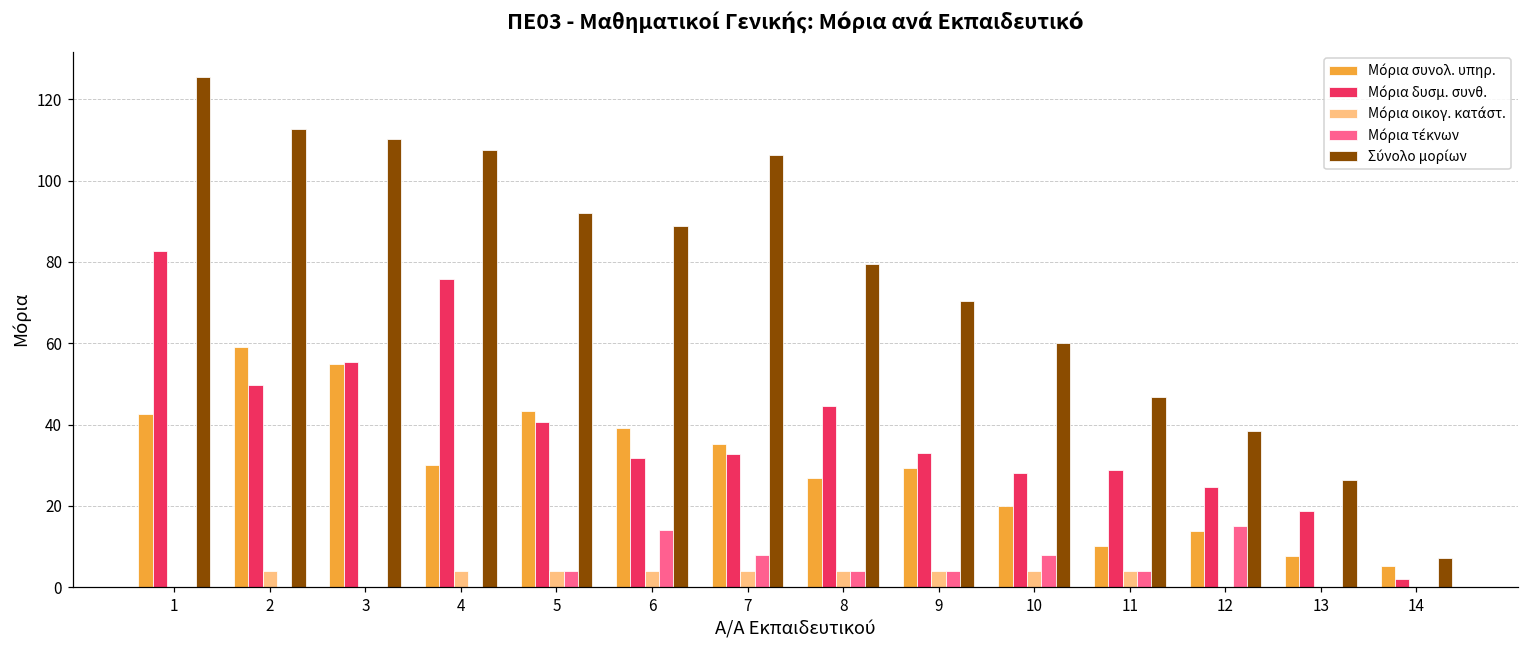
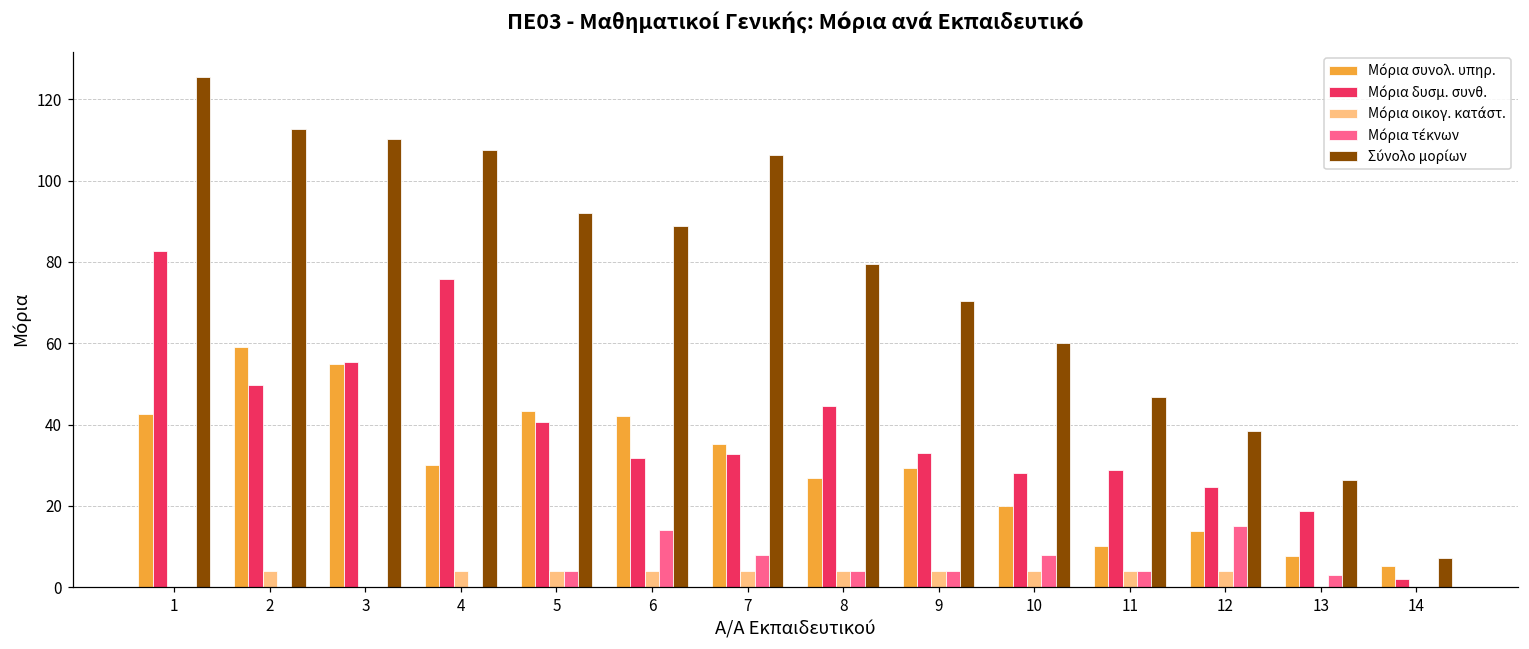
  {
    "Μόρια συνολ. υπηρ.": {
      "1": 43,
      "2": 59,
      "3": 55,
      "4": 30,
      "5": 43,
-     "6": 39,
+     "6": 42,
      "7": 35,
      "8": 27,
      "9": 29,
      "10": 20,
      "11": 10,
      "12": 14,
      "13": 8,
      "14": 5
    },
    "Μόρια δυσμ. συνθ.": {
      "1": 83,
      "2": 50,
      "3": 55,
      "4": 76,
      "5": 41,
      "6": 32,
      "7": 33,
      "8": 45,
      "9": 33,
      "10": 28,
      "11": 29,
      "12": 25,
      "13": 19,
      "14": 2
    },
    "Μόρια οικογ. κατάστ.": {
      "1": 0,
      "2": 4,
      "3": 0,
      "4": 4,
      "5": 4,
      "6": 4,
      "7": 4,
      "8": 4,
      "9": 4,
      "10": 4,
      "11": 4,
-     "12": 0,
+     "12": 4,
      "13": 0,
      "14": 0
    },
    "Μόρια τέκνων": {
      "1": 0,
      "2": 0,
      "3": 0,
      "4": 0,
      "5": 4,
      "6": 14,
      "7": 8,
      "8": 4,
      "9": 4,
      "10": 8,
      "11": 4,
      "12": 15,
-     "13": 0,
+     "13": 3,
      "14": 0
    },
    "Σύνολο μορίων": {
      "1": 126,
      "2": 113,
      "3": 110,
      "4": 108,
      "5": 92,
      "6": 89,
      "7": 106,
      "8": 79,
      "9": 70,
      "10": 60,
      "11": 47,
      "12": 38,
      "13": 26,
      "14": 7
    }
  }
